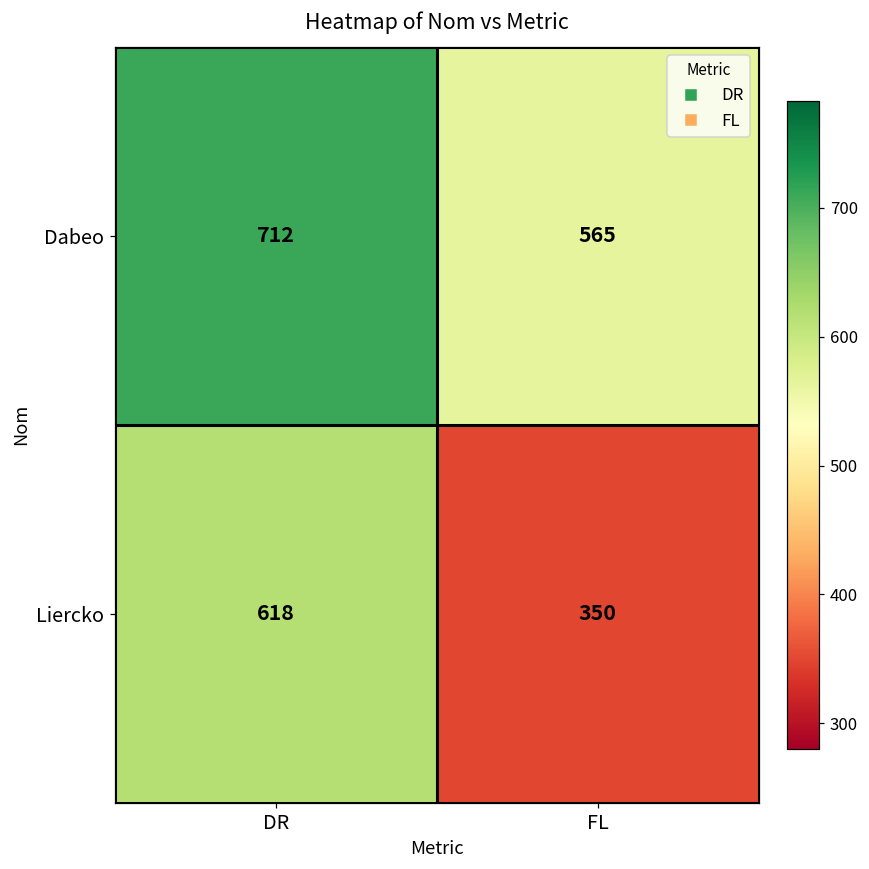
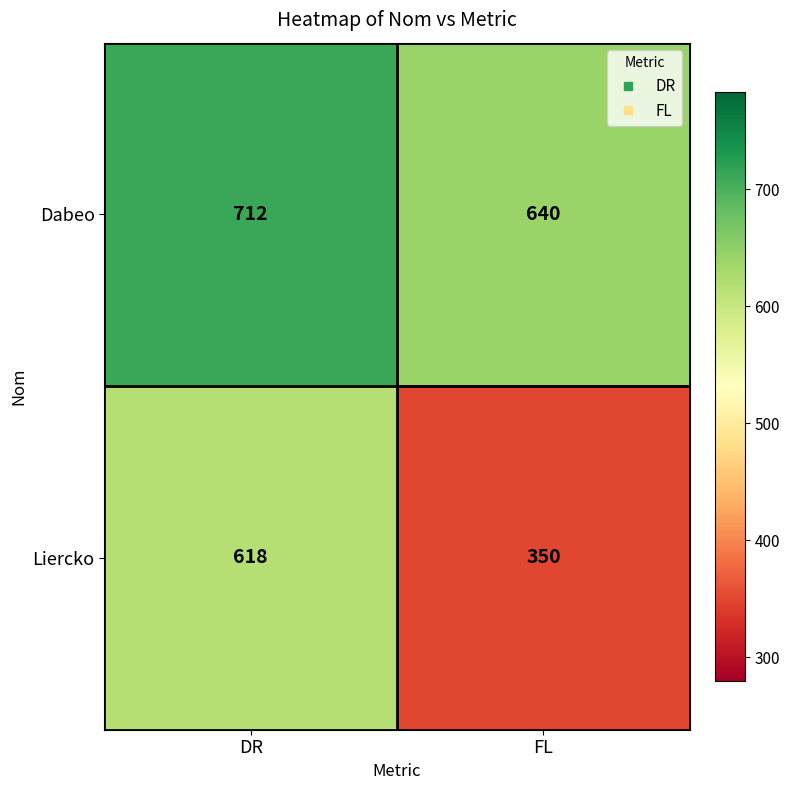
  {
    "Dabeo": {
      "DR": 712,
-     "FL": 565
+     "FL": 640
    },
    "Liercko": {
      "DR": 618,
      "FL": 350
    }
  }
